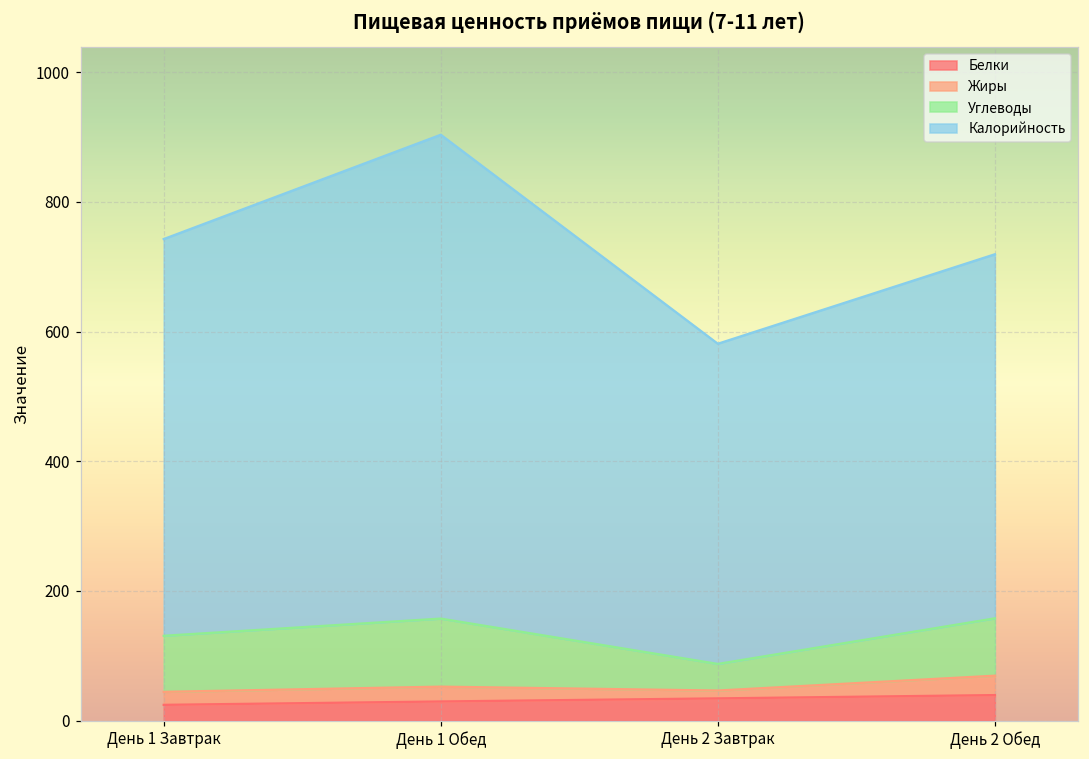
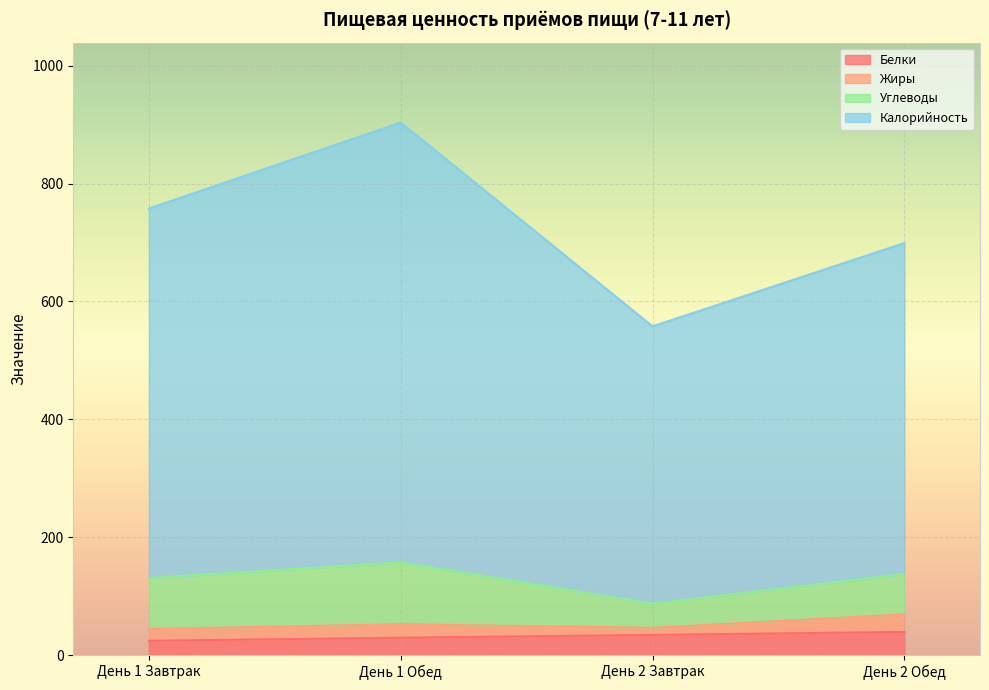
  {
    "Углеводы": {
      "День 1 Завтрак": 90,
      "День 1 Обед": 100,
      "День 2 Завтрак": 40,
-     "День 2 Обед": 90
+     "День 2 Обед": 70
    },
    "Калорийность": {
-     "День 1 Завтрак": 610,
+     "День 1 Завтрак": 630,
      "День 1 Обед": 750,
-     "День 2 Завтрак": 490,
+     "День 2 Завтрак": 470,
      "День 2 Обед": 560
    }
  }
